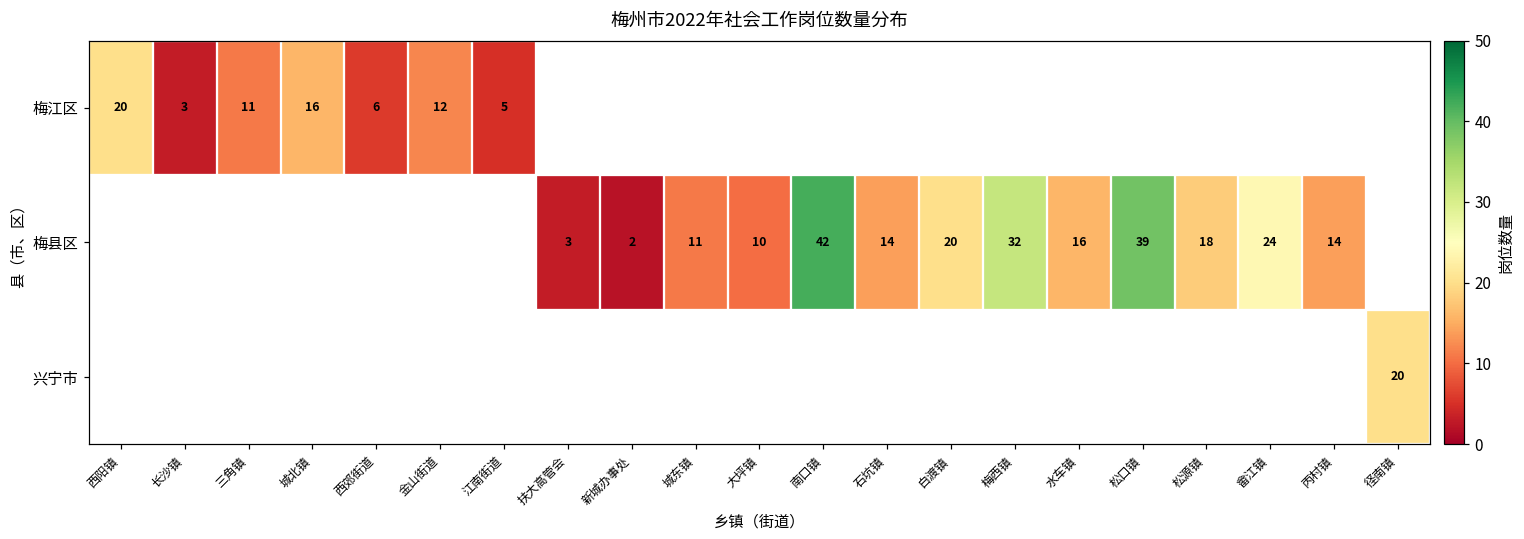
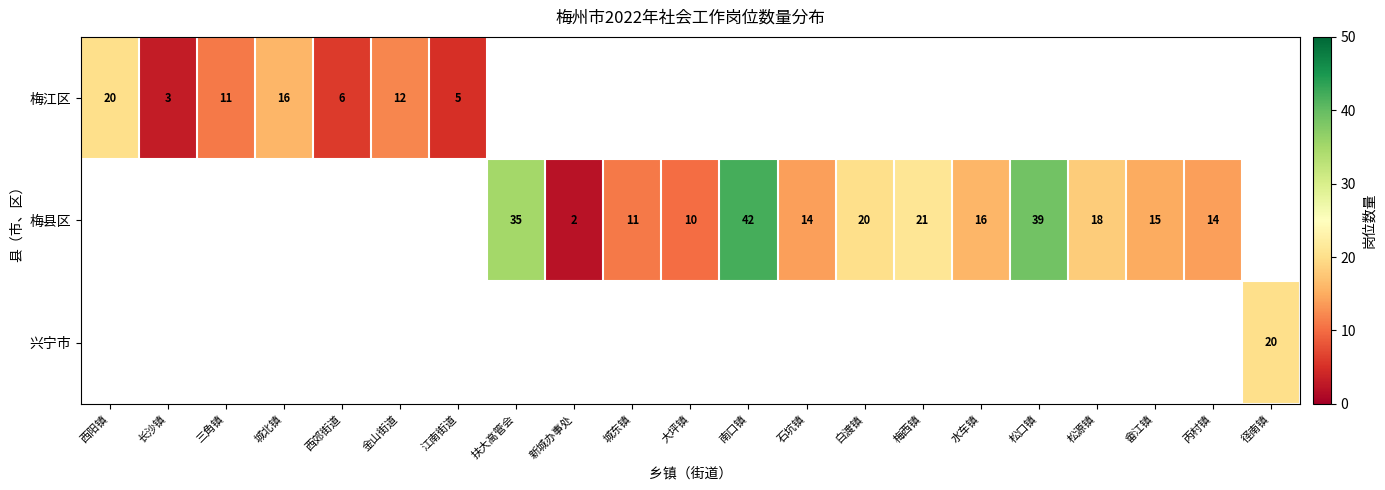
  {
    "梅江区": {
      "西阳镇": 20,
      "长沙镇": 3,
      "三角镇": 11,
      "城北镇": 16,
      "西郊街道": 6,
      "金山街道": 12,
      "江南街道": 5
    },
    "梅县区": {
-     "扶大高管会": 3,
+     "扶大高管会": 35,
      "新城办事处": 2,
      "城东镇": 11,
      "大坪镇": 10,
      "南口镇": 42,
      "石坑镇": 14,
      "白渡镇": 20,
-     "梅西镇": 32,
+     "梅西镇": 21,
      "水车镇": 16,
      "松口镇": 39,
      "松源镇": 18,
-     "畲江镇": 24,
+     "畲江镇": 15,
      "丙村镇": 14
    },
    "兴宁市": {
      "径南镇": 20
    }
  }
